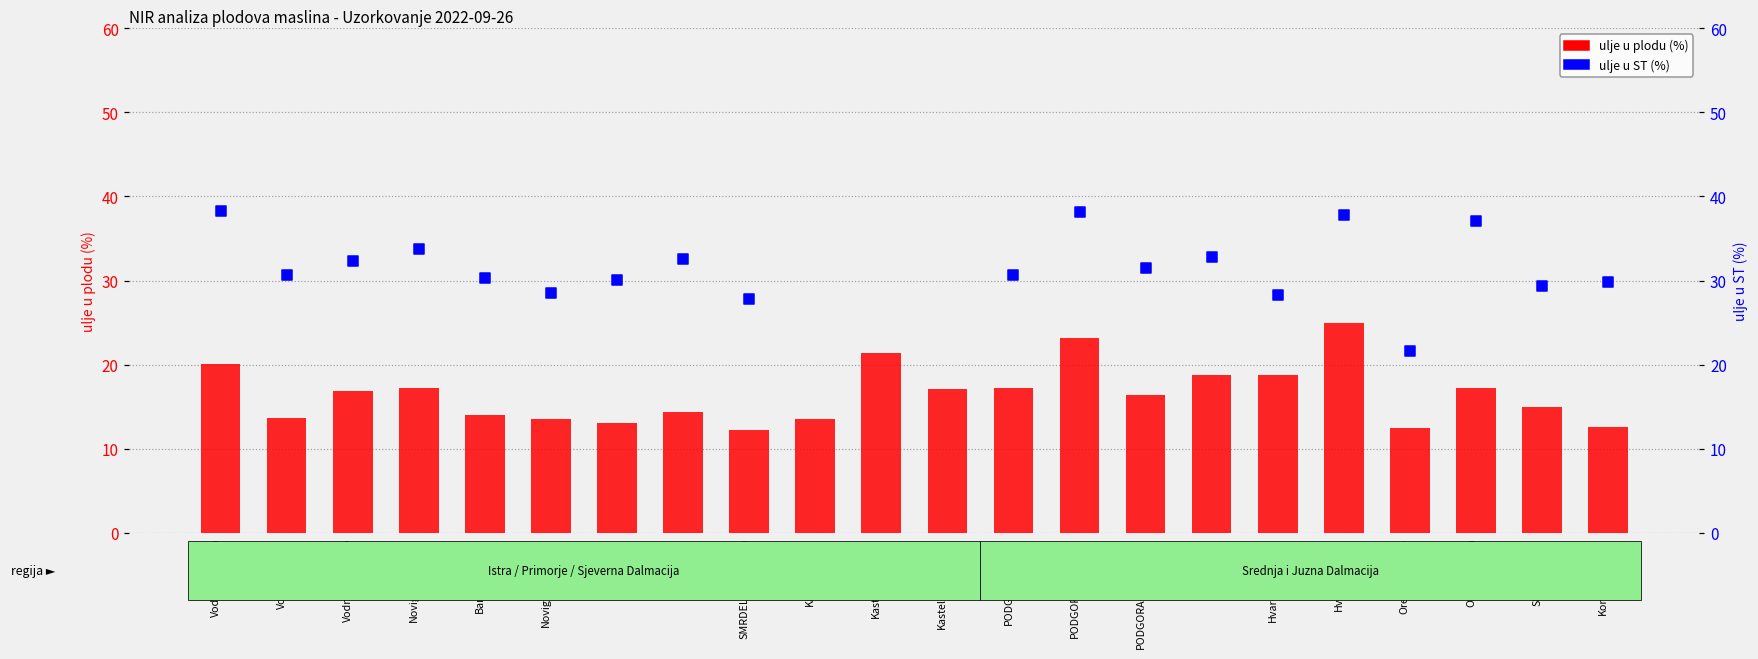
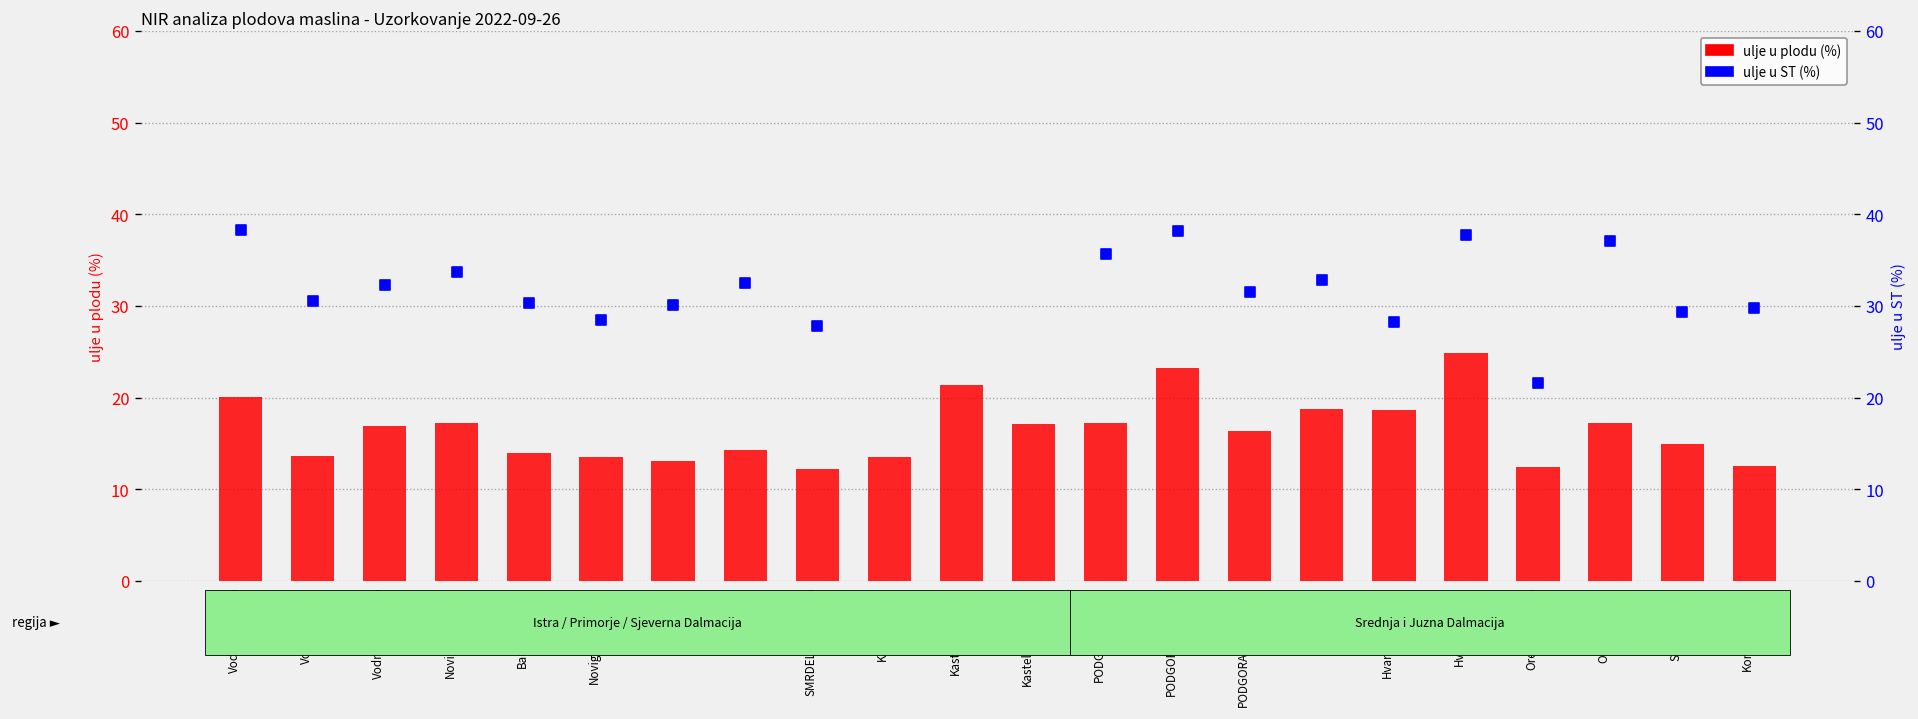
  {
    "ulje u plodu (%)": {
      "Vodnjan-Bjelica": 20,
      "Vodnjan-Buza": 14,
      "Vodnjan-Leccino": 17,
      "Novigrad-Bjelica": 17,
      "Baradine-Buza": 14,
      "Novigrad-Leccino": 14,
      "KRK-Oblica": 13,
      "RAB-Oblica": 14,
      "SMRDELJE-Krvavica": 12,
      "Kastel-Oblica": 14,
      "Kastel-Lastovka": 21,
      "Kastel-Levantinka": 17,
      "PODGORA-Oblica": 17,
      "PODGORA-Lastovka": 23,
      "PODGORA-Levantinka": 16,
      "Hvar-Oblica": 19,
      "Hvar-Levantinka": 19,
      "Hvar-Lastovka": 25,
      "Orebic-Leccino": 13,
      "Orebic-Oblica": 17,
      "Slivno-Oblica": 15,
      "Konavle-Oblica": 13
    },
    "ulje u ST (%)": {
-     "PODGORA-Oblica": 31
+     "PODGORA-Oblica": 36
    }
  }
